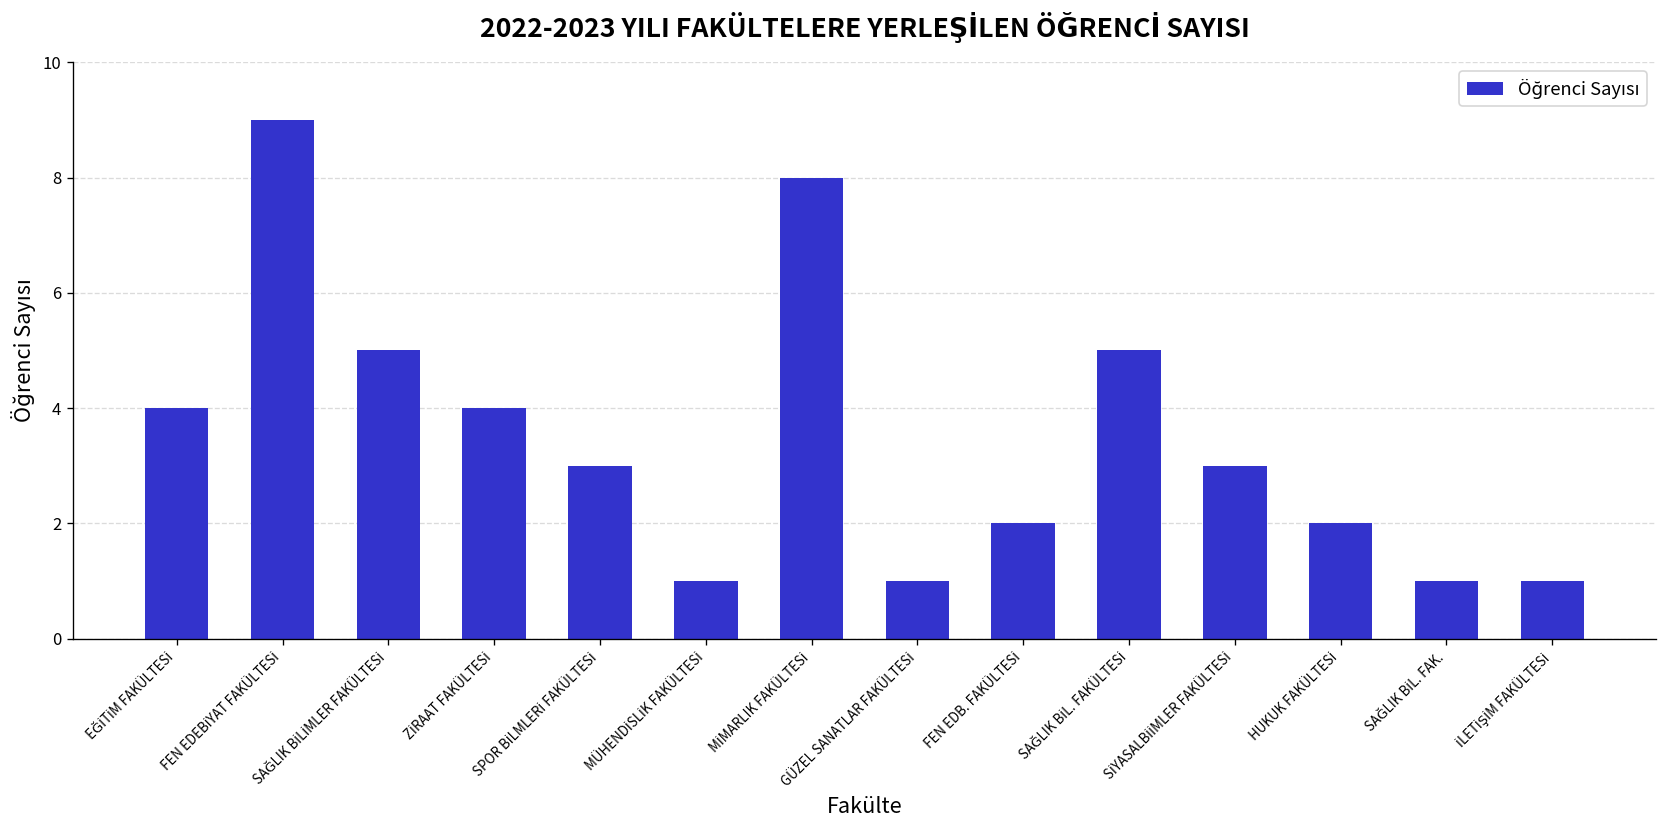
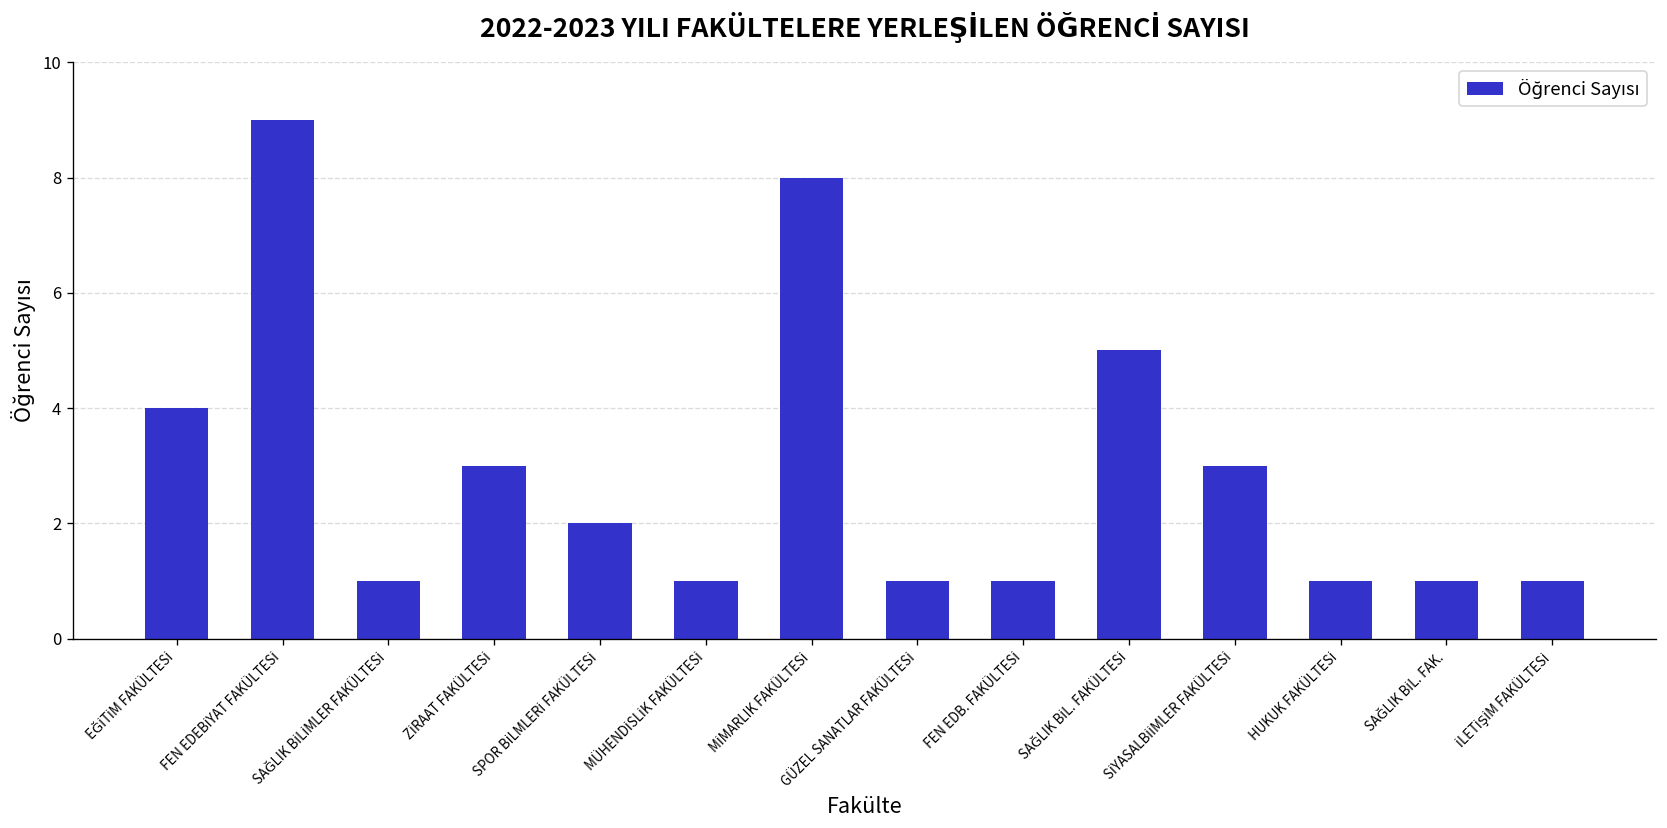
  {
    "EĞİTİM FAKÜLTESİ": 4,
    "FEN EDEBİYAT FAKÜLTESİ": 9,
-   "SAĞLIK BİLİMLER FAKÜLTESİ": 5,
-   "ZİRAAT FAKÜLTESİ": 4,
-   "SPOR BİLMLERİ FAKÜLTESİ": 3,
+   "SAĞLIK BİLİMLER FAKÜLTESİ": 1,
+   "ZİRAAT FAKÜLTESİ": 3,
+   "SPOR BİLMLERİ FAKÜLTESİ": 2,
    "MÜHENDİSLİK FAKÜLTESİ": 1,
    "MİMARLIK FAKÜLTESİ": 8,
    "GÜZEL SANATLAR FAKÜLTESİ": 1,
-   "FEN EDB. FAKÜLTESİ": 2,
+   "FEN EDB. FAKÜLTESİ": 1,
    "SAĞLIK BİL. FAKÜLTESİ": 5,
    "SİYASALBİİMLER FAKÜLTESİ": 3,
-   "HUKUK FAKÜLTESİ": 2,
+   "HUKUK FAKÜLTESİ": 1,
    "SAĞLIK BİL. FAK.": 1,
    "İLETİŞİM FAKÜLTESİ": 1
  }
